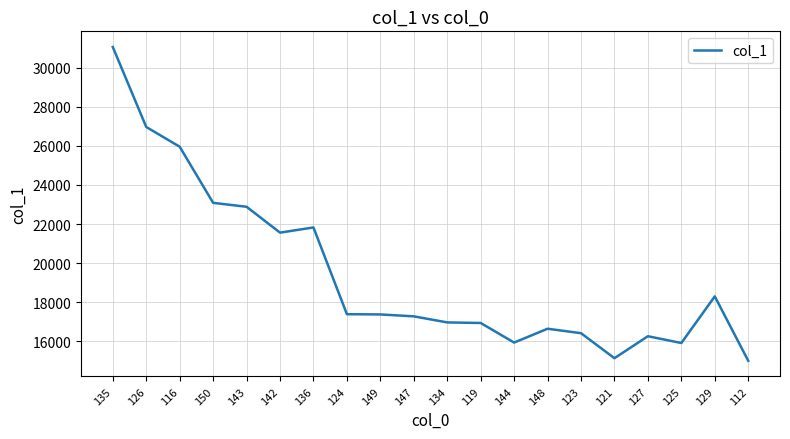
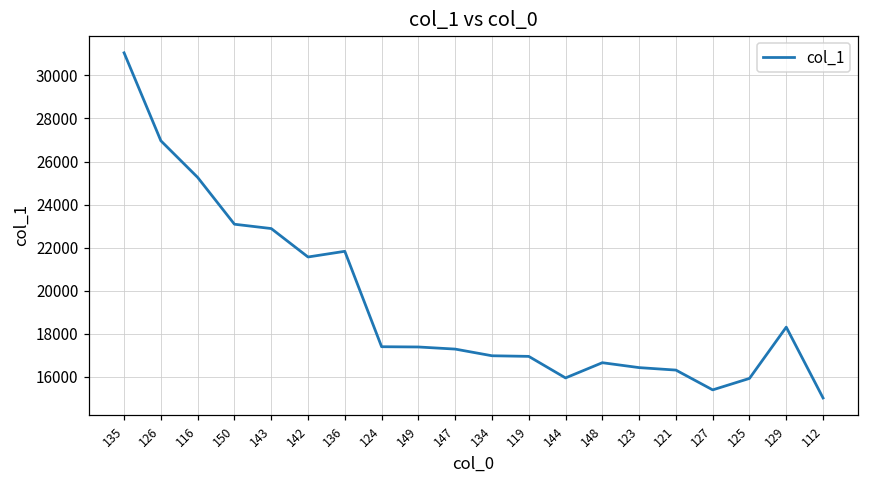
  {
    "135": 31100,
    "126": 27000,
-   "116": 26000,
+   "116": 25300,
    "150": 23100,
    "143": 22900,
    "142": 21600,
    "136": 21800,
    "124": 17400,
    "149": 17400,
    "147": 17300,
    "134": 17000,
    "119": 16900,
    "144": 15900,
    "148": 16700,
    "123": 16400,
-   "121": 15100,
-   "127": 16300,
+   "121": 16300,
+   "127": 15400,
    "125": 15900,
    "129": 18300,
    "112": 15000
  }
